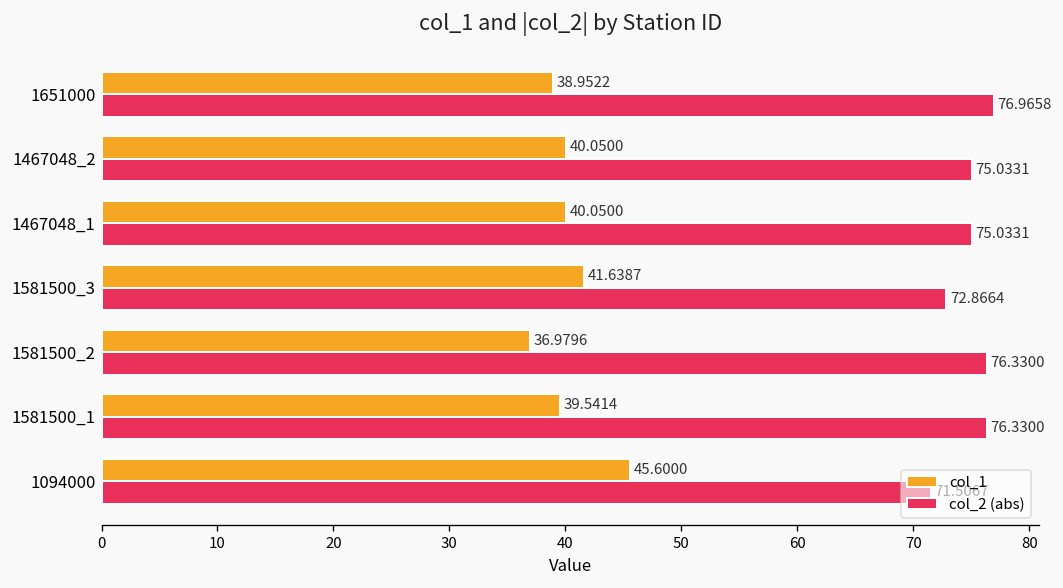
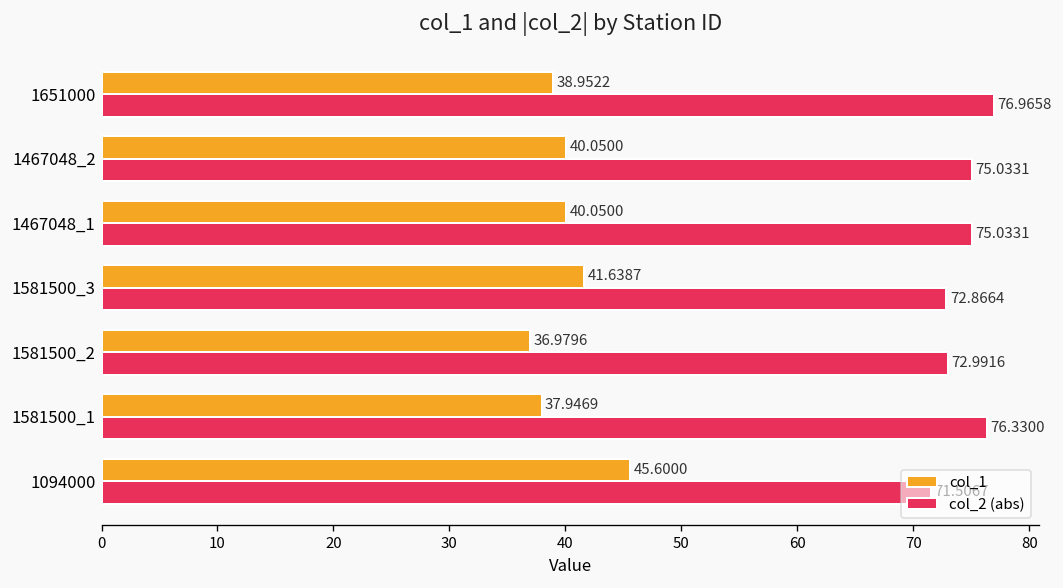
  {
    "col_1": {
      "1651000": 38.9522,
      "1467048_2": 40.0500,
      "1467048_1": 40.0500,
      "1581500_3": 41.6387,
      "1581500_2": 36.9796,
-     "1581500_1": 39.5414,
+     "1581500_1": 37.9469,
      "1094000": 45.6000
    },
    "col_2 (abs)": {
      "1651000": 76.9658,
      "1467048_2": 75.0331,
      "1467048_1": 75.0331,
      "1581500_3": 72.8664,
-     "1581500_2": 76.3300,
+     "1581500_2": 72.9916,
      "1581500_1": 76.3300
    }
  }
